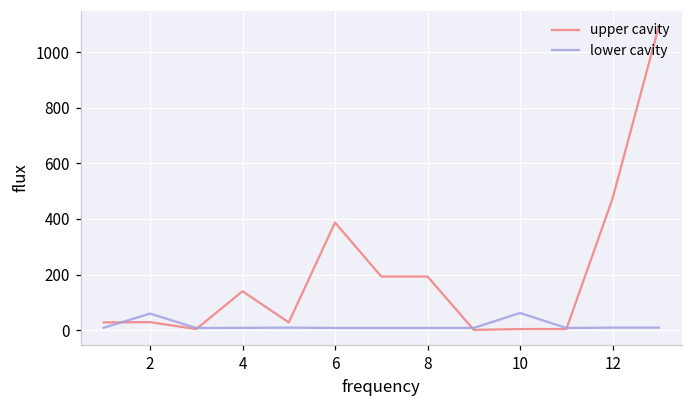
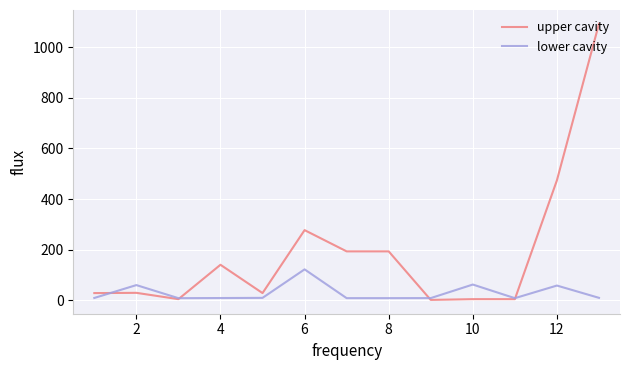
  {
    "upper cavity": {
      "2": 30,
      "4": 140,
-     "6": 390,
+     "6": 280,
      "8": 190,
      "10": 0,
      "12": 470
    },
    "lower cavity": {
      "2": 60,
      "4": 10,
-     "6": 10,
+     "6": 120,
      "8": 10,
      "10": 60,
-     "12": 10
+     "12": 60
    }
  }
